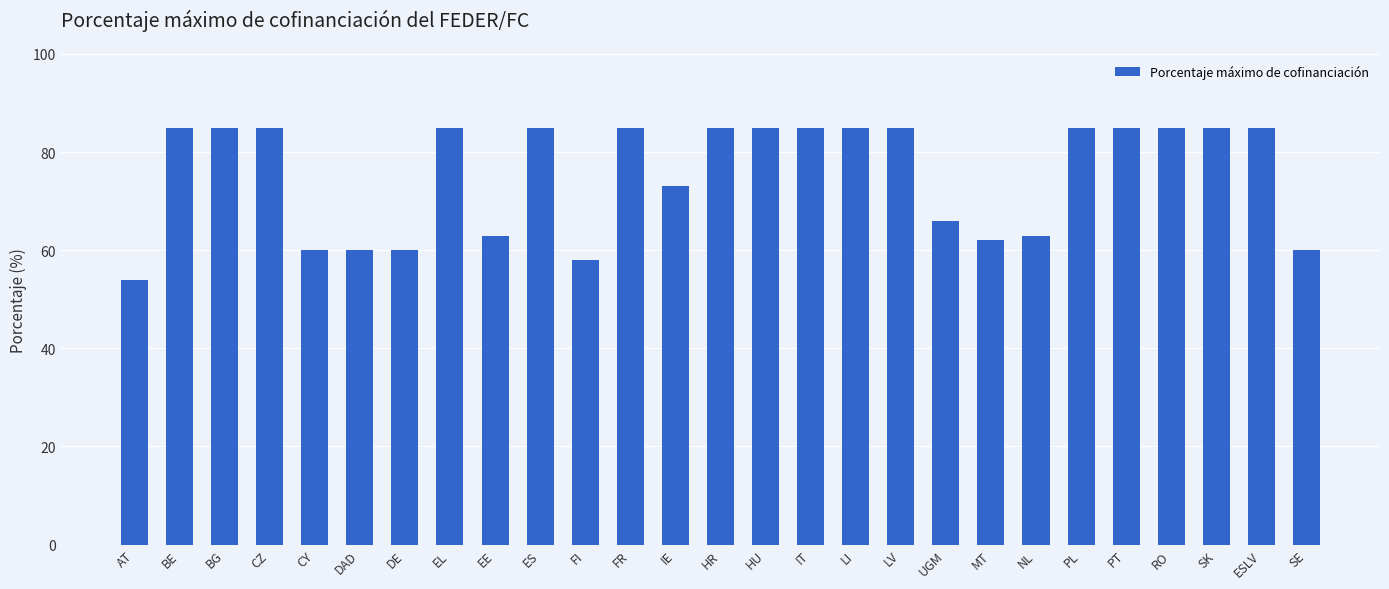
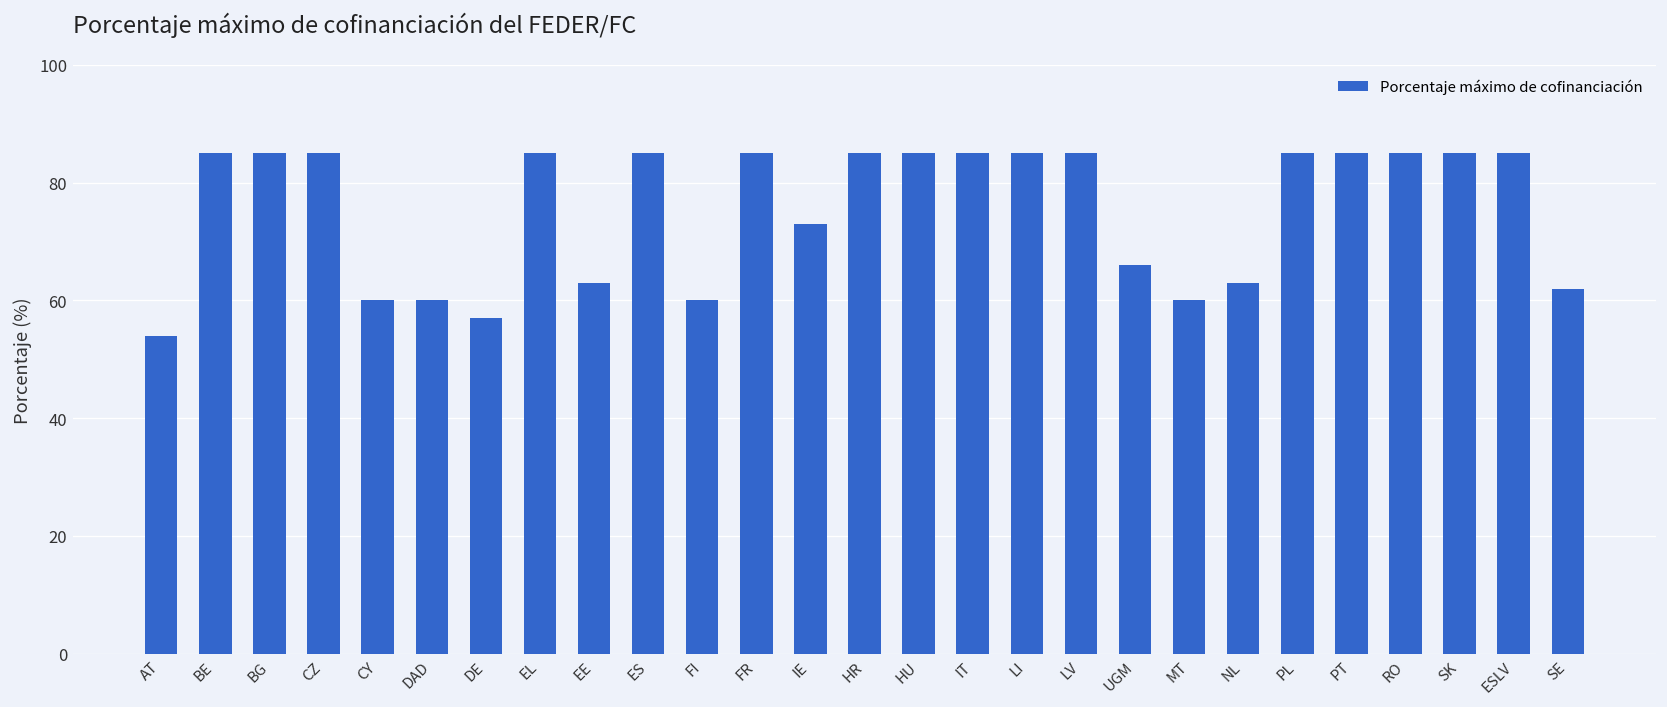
  {
    "AT": 54,
    "BE": 85,
    "BG": 85,
    "CZ": 85,
    "CY": 60,
    "DAD": 60,
-   "DE": 60,
+   "DE": 57,
    "EL": 85,
    "EE": 63,
    "ES": 85,
-   "FI": 58,
+   "FI": 60,
    "FR": 85,
    "IE": 73,
    "HR": 85,
    "HU": 85,
    "IT": 85,
    "LI": 85,
    "LV": 85,
    "UGM": 66,
-   "MT": 62,
+   "MT": 60,
    "NL": 63,
    "PL": 85,
    "PT": 85,
    "RO": 85,
    "SK": 85,
    "ESLV": 85,
-   "SE": 60
+   "SE": 62
  }
